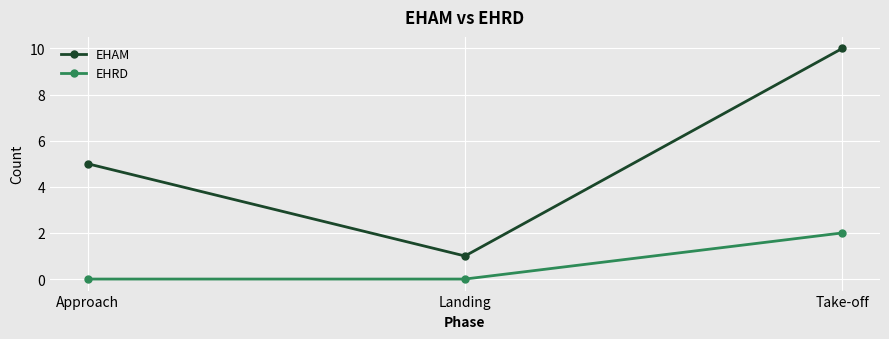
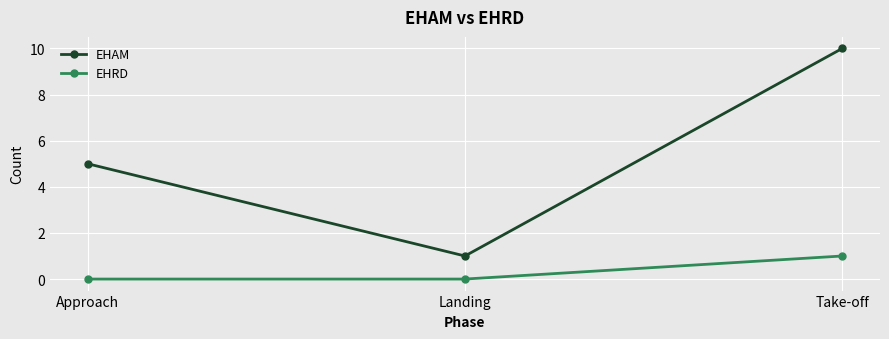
  {
    "EHAM": {
      "Approach": 5,
      "Landing": 1,
      "Take-off": 10
    },
    "EHRD": {
      "Approach": 0,
      "Landing": 0,
-     "Take-off": 2
+     "Take-off": 1
    }
  }
